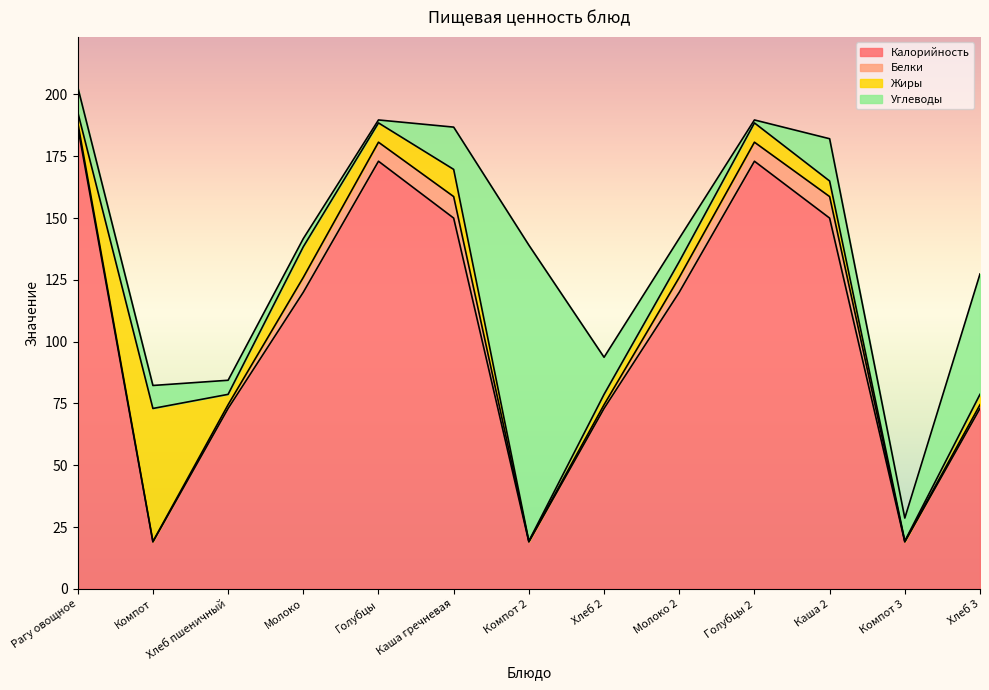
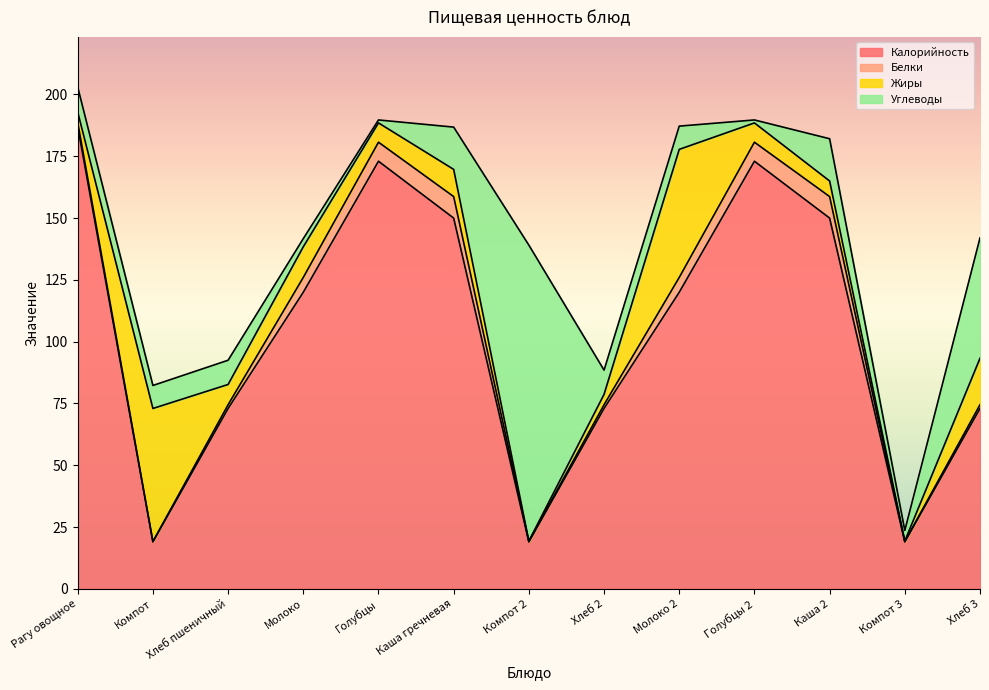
  {
    "Жиры": {
      "Рагу овощное": 4,
      "Компот": 54,
-     "Хлеб пшеничный": 4,
+     "Хлеб пшеничный": 8,
      "Молоко": 12,
      "Голубцы": 8,
      "Каша гречневая": 11,
      "Хлеб 2": 4,
-     "Молоко 2": 6,
+     "Молоко 2": 52,
      "Голубцы 2": 8,
      "Каша 2": 6,
-     "Хлеб 3": 4
+     "Хлеб 3": 19
    },
    "Углеводы": {
      "Рагу овощное": 10,
      "Компот": 9,
-     "Хлеб пшеничный": 6,
+     "Хлеб пшеничный": 10,
      "Молоко": 3,
      "Голубцы": 1,
      "Каша гречневая": 17,
      "Компот 2": 120,
-     "Хлеб 2": 15,
+     "Хлеб 2": 10,
      "Молоко 2": 9,
      "Голубцы 2": 1,
      "Каша 2": 17,
-     "Компот 3": 9,
+     "Компот 3": 4,
      "Хлеб 3": 49
    }
  }
